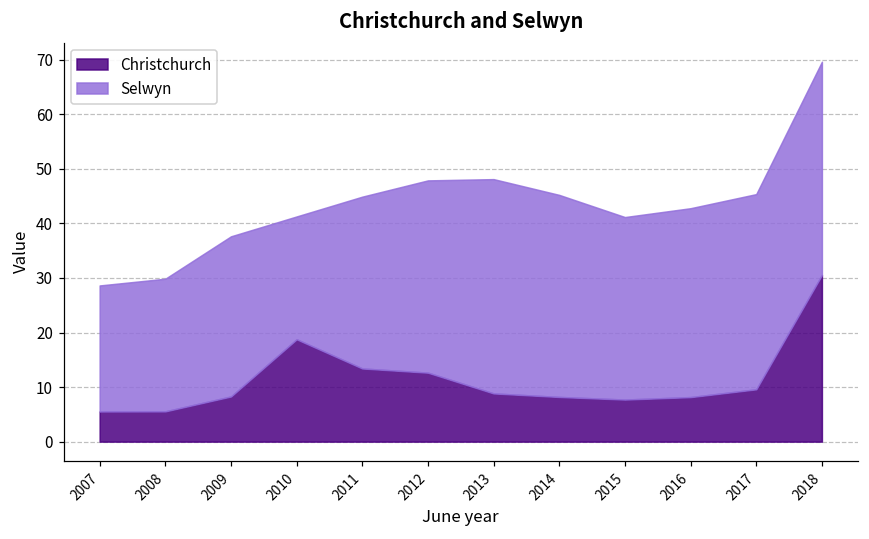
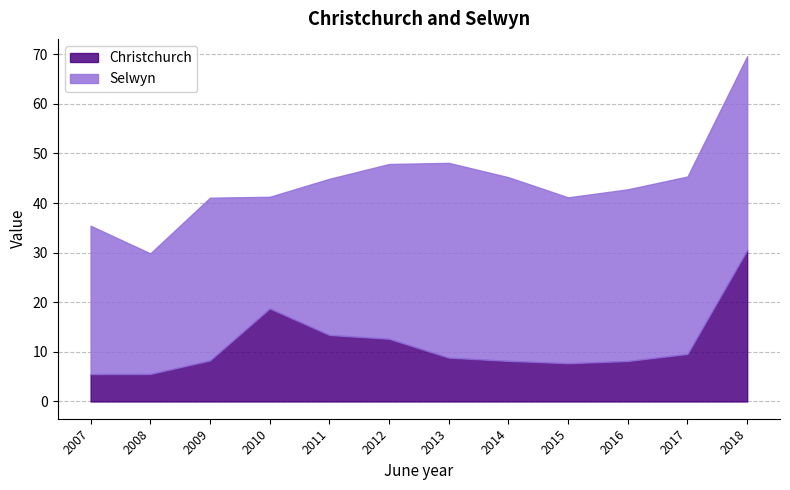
  {
    "Christchurch": {
      "2007": 6,
      "2008": 6,
      "2009": 8,
      "2010": 19,
      "2011": 13,
      "2012": 13,
      "2013": 9,
      "2014": 8,
      "2015": 8,
      "2016": 8,
      "2017": 10,
      "2018": 31
    },
    "Selwyn": {
-     "2007": 23,
+     "2007": 30,
      "2008": 24,
-     "2009": 29,
+     "2009": 33,
      "2010": 23,
      "2011": 31,
      "2012": 35,
      "2013": 39,
      "2014": 37,
      "2015": 33,
      "2016": 35,
      "2017": 36,
      "2018": 39
    }
  }
